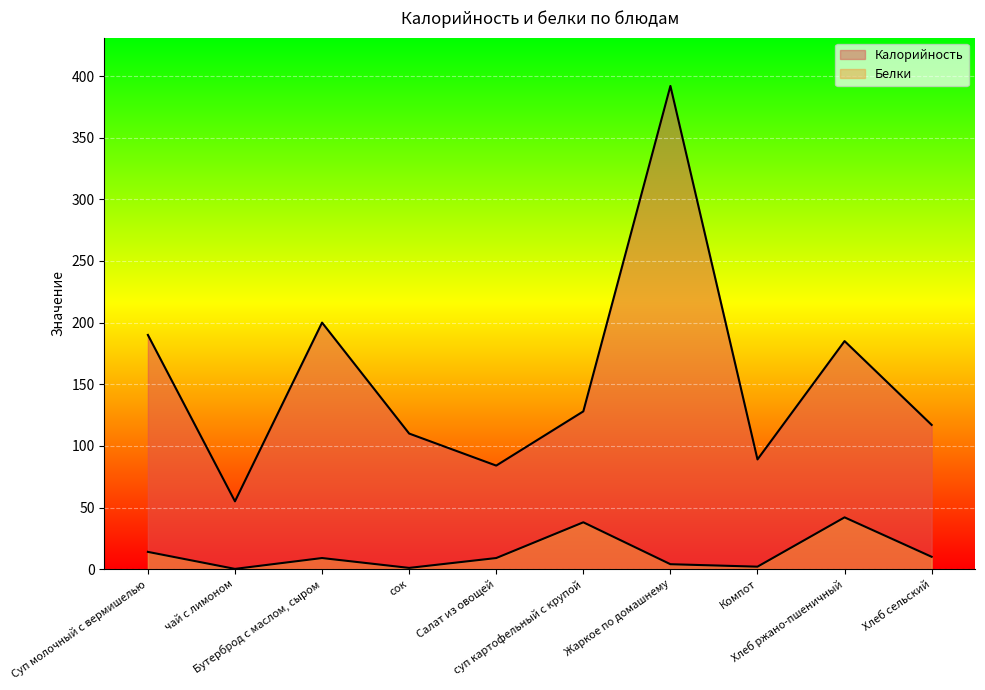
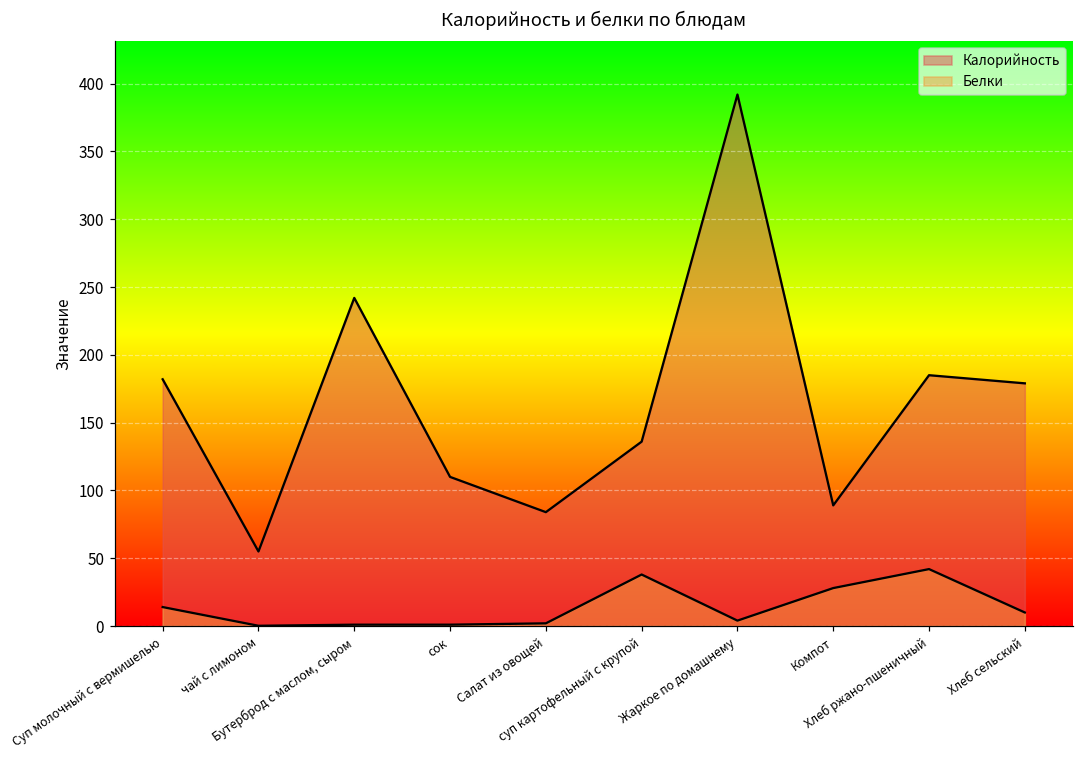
  {
    "Калорийность": {
-     "Суп молочный с вермишелью": 190,
+     "Суп молочный с вермишелью": 182,
      "чай с лимоном": 55,
-     "Бутерброд с маслом, сыром": 200,
+     "Бутерброд с маслом, сыром": 242,
      "сок": 110,
      "Салат из овощей": 84,
-     "суп картофельный с крупой": 128,
+     "суп картофельный с крупой": 136,
      "Жаркое по домашнему": 392,
      "Компот": 89,
      "Хлеб ржано-пшеничный": 185,
-     "Хлеб сельский": 117
+     "Хлеб сельский": 179
    },
    "Белки": {
      "Суп молочный с вермишелью": 14,
      "чай с лимоном": 0,
-     "Бутерброд с маслом, сыром": 9,
+     "Бутерброд с маслом, сыром": 1,
      "сок": 1,
-     "Салат из овощей": 9,
+     "Салат из овощей": 2,
      "суп картофельный с крупой": 38,
      "Жаркое по домашнему": 4,
-     "Компот": 2,
+     "Компот": 28,
      "Хлеб ржано-пшеничный": 42,
      "Хлеб сельский": 10
    }
  }
